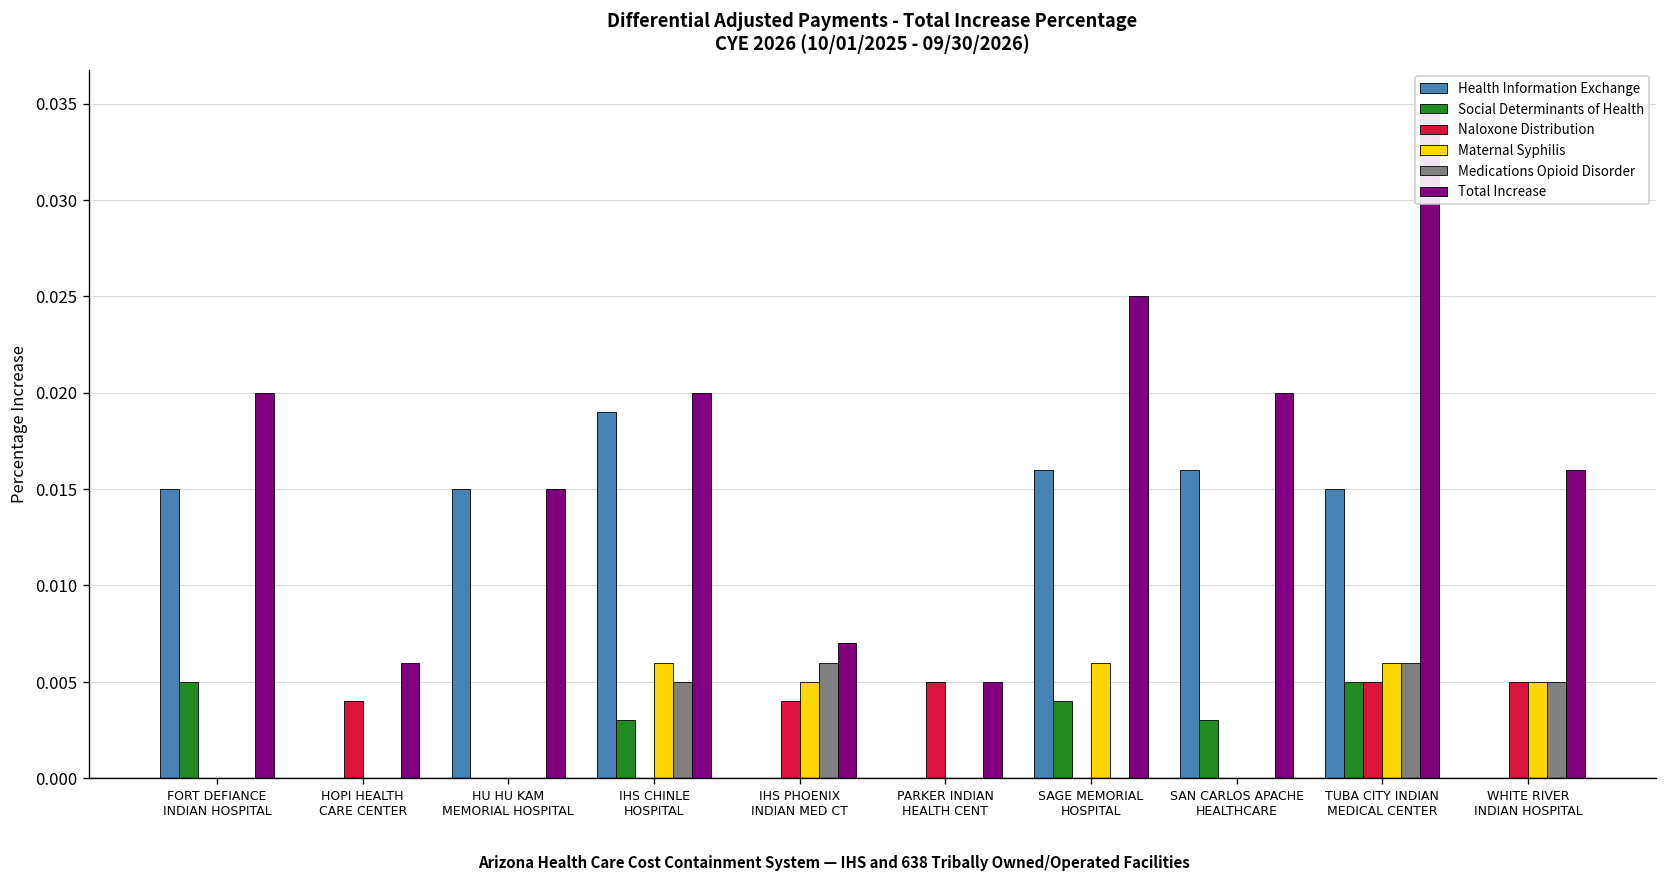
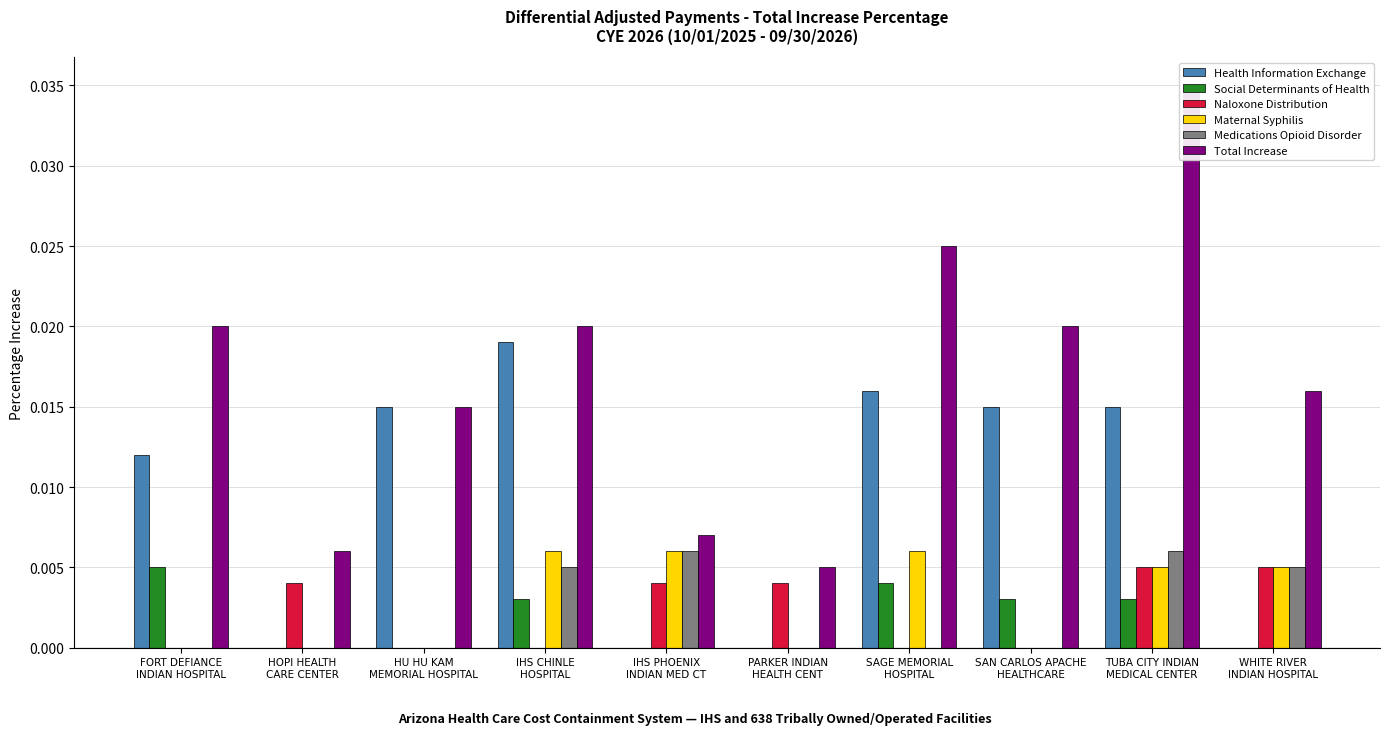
  {
    "Health Information Exchange": {
-     "FORT DEFIANCE INDIAN HOSPITAL": 0.015,
+     "FORT DEFIANCE INDIAN HOSPITAL": 0.012,
      "HOPI HEALTH CARE CENTER": 0.000,
      "HU HU KAM MEMORIAL HOSPITAL": 0.015,
      "IHS CHINLE HOSPITAL": 0.019,
      "IHS PHOENIX INDIAN MED CT": 0.000,
      "PARKER INDIAN HEALTH CENT": 0.000,
      "SAGE MEMORIAL HOSPITAL": 0.016,
-     "SAN CARLOS APACHE HEALTHCARE": 0.016,
+     "SAN CARLOS APACHE HEALTHCARE": 0.015,
      "TUBA CITY INDIAN MEDICAL CENTER": 0.015,
      "WHITE RIVER INDIAN HOSPITAL": 0.000
    },
    "Social Determinants of Health": {
      "FORT DEFIANCE INDIAN HOSPITAL": 0.005,
      "HOPI HEALTH CARE CENTER": 0.000,
      "HU HU KAM MEMORIAL HOSPITAL": 0.000,
      "IHS CHINLE HOSPITAL": 0.003,
      "IHS PHOENIX INDIAN MED CT": 0.000,
      "PARKER INDIAN HEALTH CENT": 0.000,
      "SAGE MEMORIAL HOSPITAL": 0.004,
      "SAN CARLOS APACHE HEALTHCARE": 0.003,
-     "TUBA CITY INDIAN MEDICAL CENTER": 0.005,
+     "TUBA CITY INDIAN MEDICAL CENTER": 0.003,
      "WHITE RIVER INDIAN HOSPITAL": 0.000
    },
    "Naloxone Distribution": {
      "FORT DEFIANCE INDIAN HOSPITAL": 0.000,
      "HOPI HEALTH CARE CENTER": 0.004,
      "HU HU KAM MEMORIAL HOSPITAL": 0.000,
      "IHS CHINLE HOSPITAL": 0.000,
      "IHS PHOENIX INDIAN MED CT": 0.004,
-     "PARKER INDIAN HEALTH CENT": 0.005,
+     "PARKER INDIAN HEALTH CENT": 0.004,
      "SAGE MEMORIAL HOSPITAL": 0.000,
      "SAN CARLOS APACHE HEALTHCARE": 0.000,
      "TUBA CITY INDIAN MEDICAL CENTER": 0.005,
      "WHITE RIVER INDIAN HOSPITAL": 0.005
    },
    "Maternal Syphilis": {
      "FORT DEFIANCE INDIAN HOSPITAL": 0.000,
      "HOPI HEALTH CARE CENTER": 0.000,
      "HU HU KAM MEMORIAL HOSPITAL": 0.000,
      "IHS CHINLE HOSPITAL": 0.006,
-     "IHS PHOENIX INDIAN MED CT": 0.005,
+     "IHS PHOENIX INDIAN MED CT": 0.006,
      "PARKER INDIAN HEALTH CENT": 0.000,
      "SAGE MEMORIAL HOSPITAL": 0.006,
      "SAN CARLOS APACHE HEALTHCARE": 0.000,
-     "TUBA CITY INDIAN MEDICAL CENTER": 0.006,
+     "TUBA CITY INDIAN MEDICAL CENTER": 0.005,
      "WHITE RIVER INDIAN HOSPITAL": 0.005
    },
    "Medications Opioid Disorder": {
      "FORT DEFIANCE INDIAN HOSPITAL": 0.000,
      "HOPI HEALTH CARE CENTER": 0.000,
      "HU HU KAM MEMORIAL HOSPITAL": 0.000,
      "IHS CHINLE HOSPITAL": 0.005,
      "IHS PHOENIX INDIAN MED CT": 0.006,
      "PARKER INDIAN HEALTH CENT": 0.000,
      "SAGE MEMORIAL HOSPITAL": 0.000,
      "SAN CARLOS APACHE HEALTHCARE": 0.000,
      "TUBA CITY INDIAN MEDICAL CENTER": 0.006,
      "WHITE RIVER INDIAN HOSPITAL": 0.005
    },
    "Total Increase": {
      "FORT DEFIANCE INDIAN HOSPITAL": 0.020,
      "HOPI HEALTH CARE CENTER": 0.006,
      "HU HU KAM MEMORIAL HOSPITAL": 0.015,
      "IHS CHINLE HOSPITAL": 0.020,
      "IHS PHOENIX INDIAN MED CT": 0.007,
      "PARKER INDIAN HEALTH CENT": 0.005,
      "SAGE MEMORIAL HOSPITAL": 0.025,
      "SAN CARLOS APACHE HEALTHCARE": 0.020,
      "WHITE RIVER INDIAN HOSPITAL": 0.016
    }
  }
